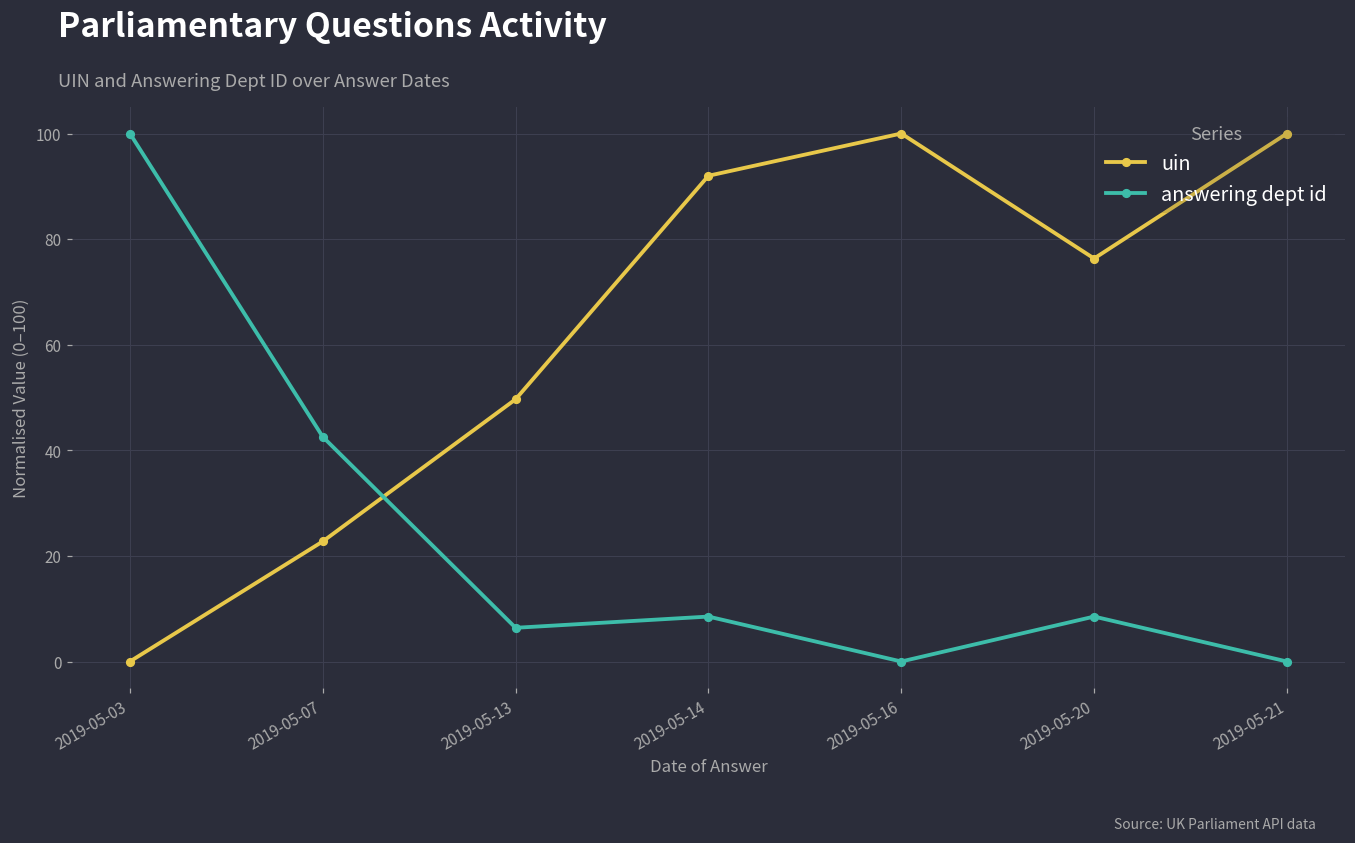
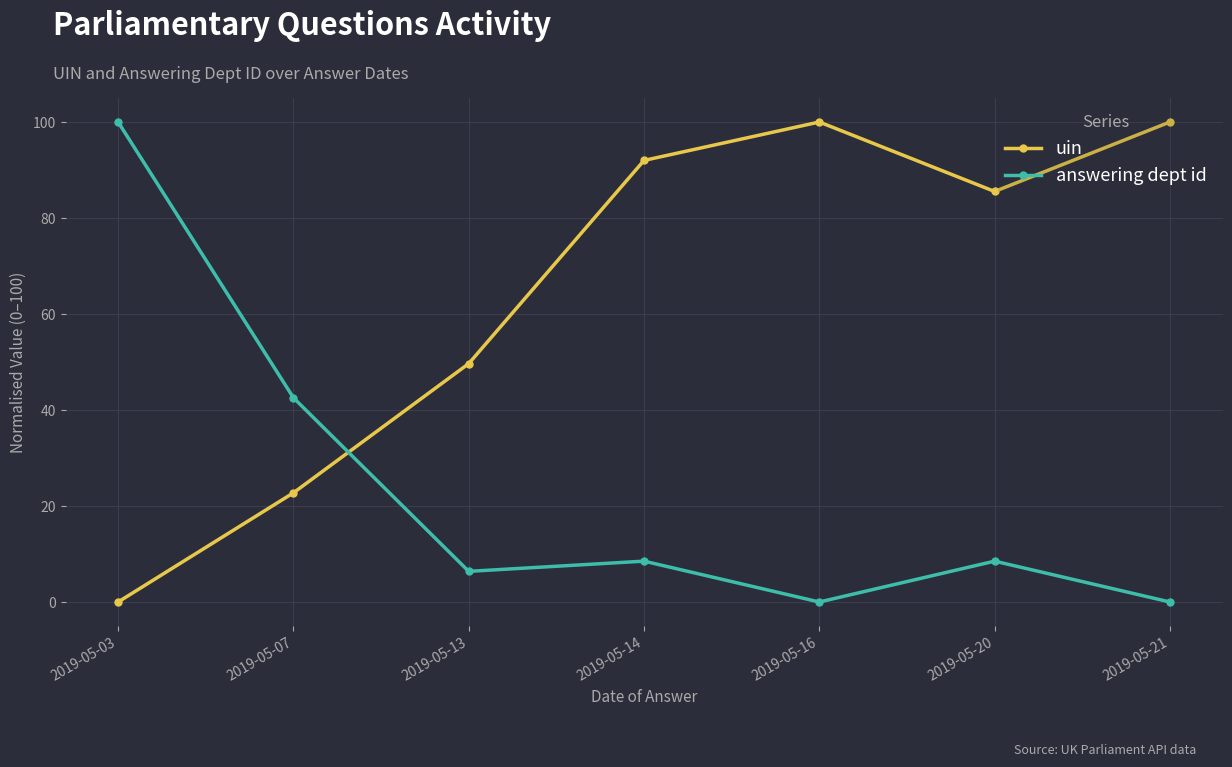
  {
    "uin": {
      "2019-05-03": 0,
      "2019-05-07": 23,
      "2019-05-13": 50,
      "2019-05-14": 92,
      "2019-05-16": 100,
-     "2019-05-20": 76
+     "2019-05-20": 86
    },
    "answering dept id": {
      "2019-05-03": 100,
      "2019-05-07": 43,
      "2019-05-13": 6,
      "2019-05-14": 9,
      "2019-05-16": 0,
      "2019-05-20": 9,
      "2019-05-21": 0
    }
  }
